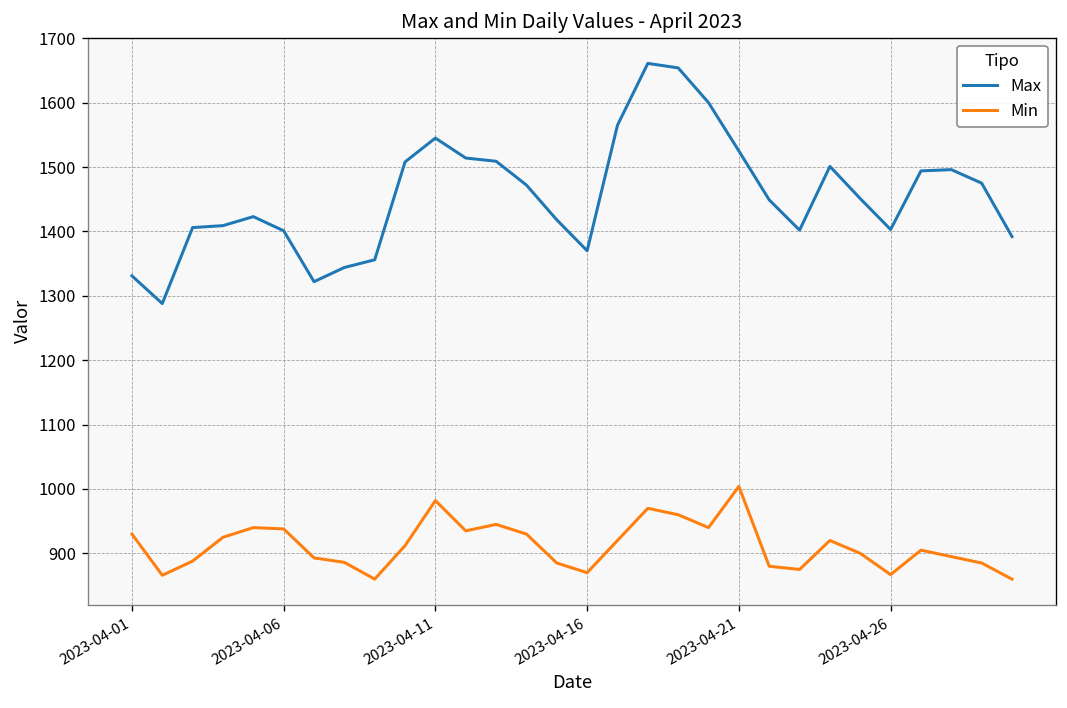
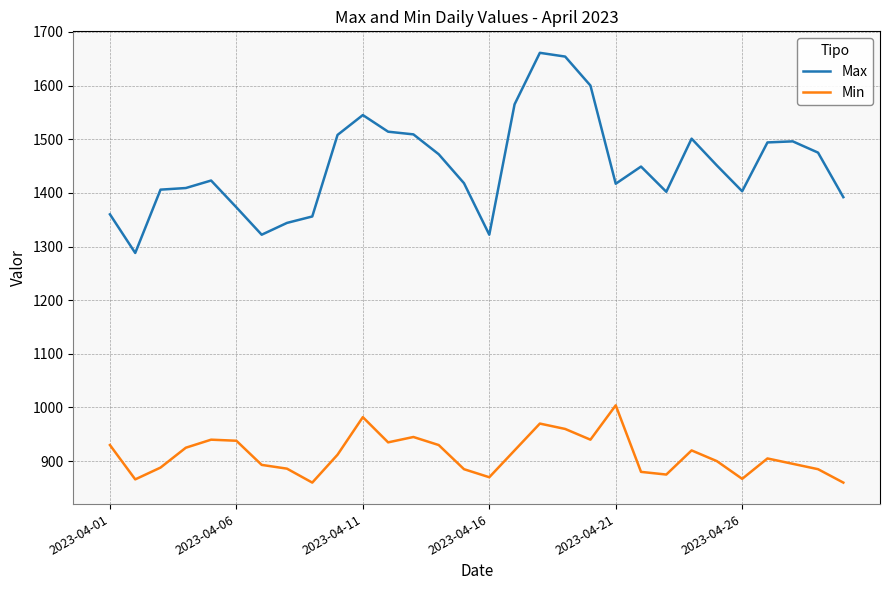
  {
    "Max": {
-     "2023-04-01": 1330,
-     "2023-04-06": 1400,
+     "2023-04-01": 1360,
+     "2023-04-06": 1370,
      "2023-04-11": 1550,
-     "2023-04-16": 1370,
-     "2023-04-21": 1530,
+     "2023-04-16": 1320,
+     "2023-04-21": 1420,
      "2023-04-26": 1400
    },
    "Min": {
      "2023-04-01": 930,
      "2023-04-06": 940,
      "2023-04-11": 980,
      "2023-04-16": 870,
      "2023-04-21": 1000,
      "2023-04-26": 870
    }
  }
